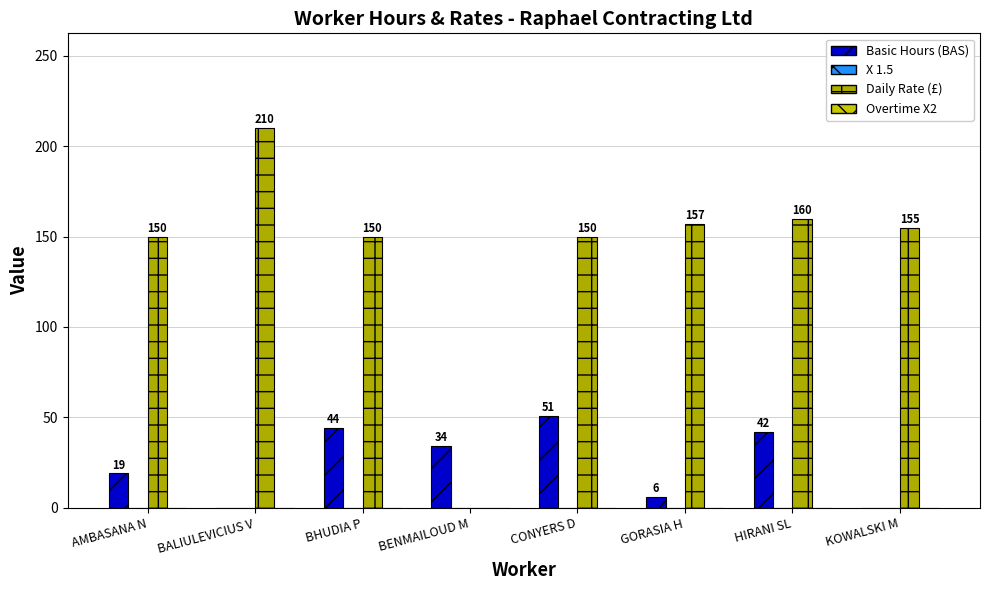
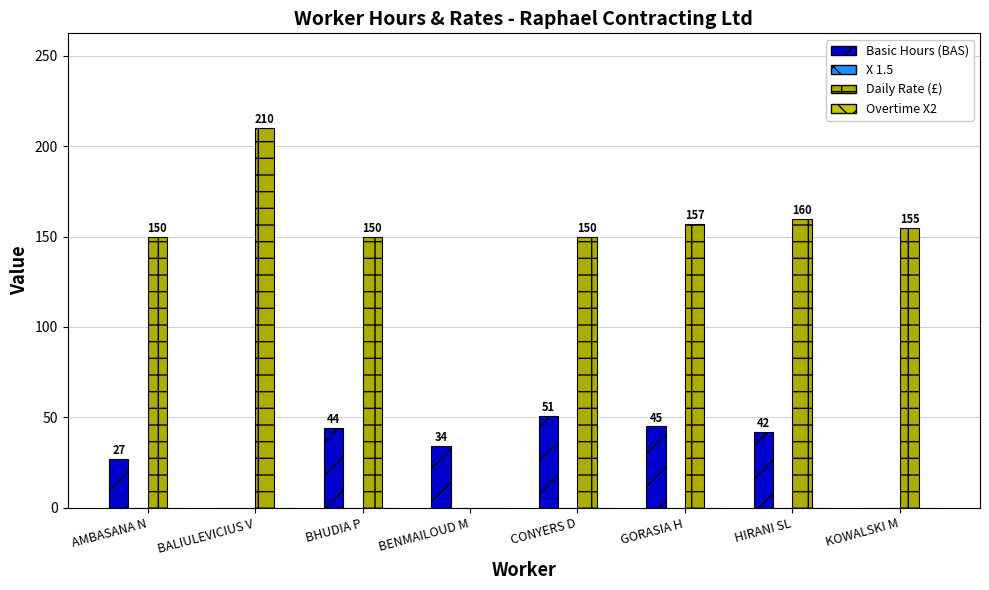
  {
    "Basic Hours (BAS)": {
-     "AMBASANA N": 19,
+     "AMBASANA N": 27,
      "BHUDIA P": 44,
      "BENMAILOUD M": 34,
      "CONYERS D": 51,
-     "GORASIA H": 6,
+     "GORASIA H": 45,
      "HIRANI SL": 42
    },
    "X 1.5": {
      "AMBASANA N": 0,
      "BALIULEVICIUS V": 0,
      "BHUDIA P": 0,
      "BENMAILOUD M": 0,
      "CONYERS D": 0,
      "GORASIA H": 0,
      "HIRANI SL": 0,
      "KOWALSKI M": 0
    }
  }
